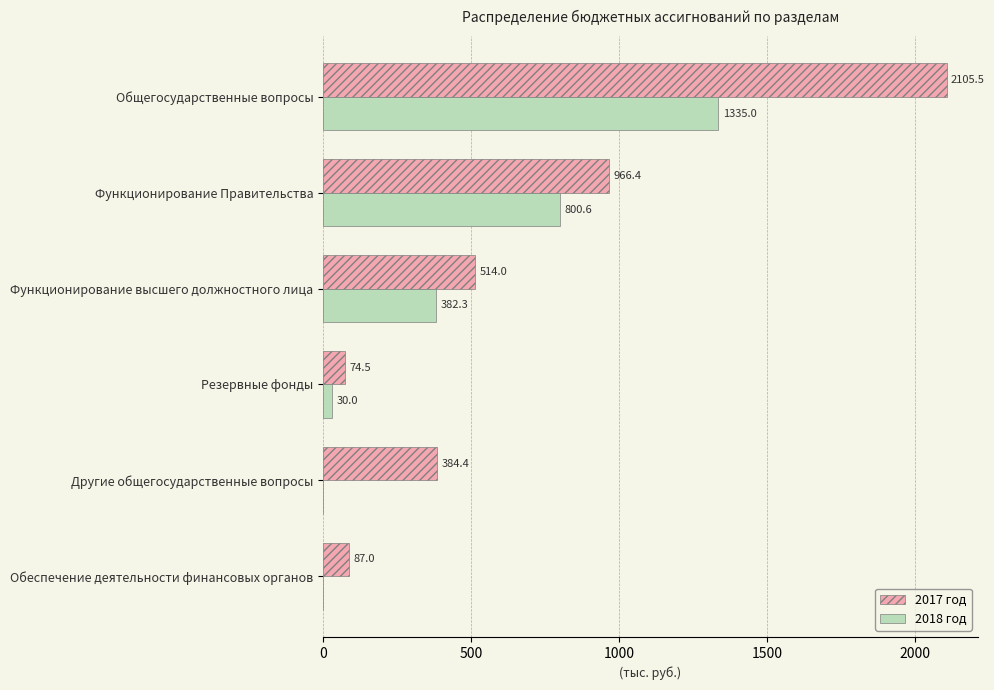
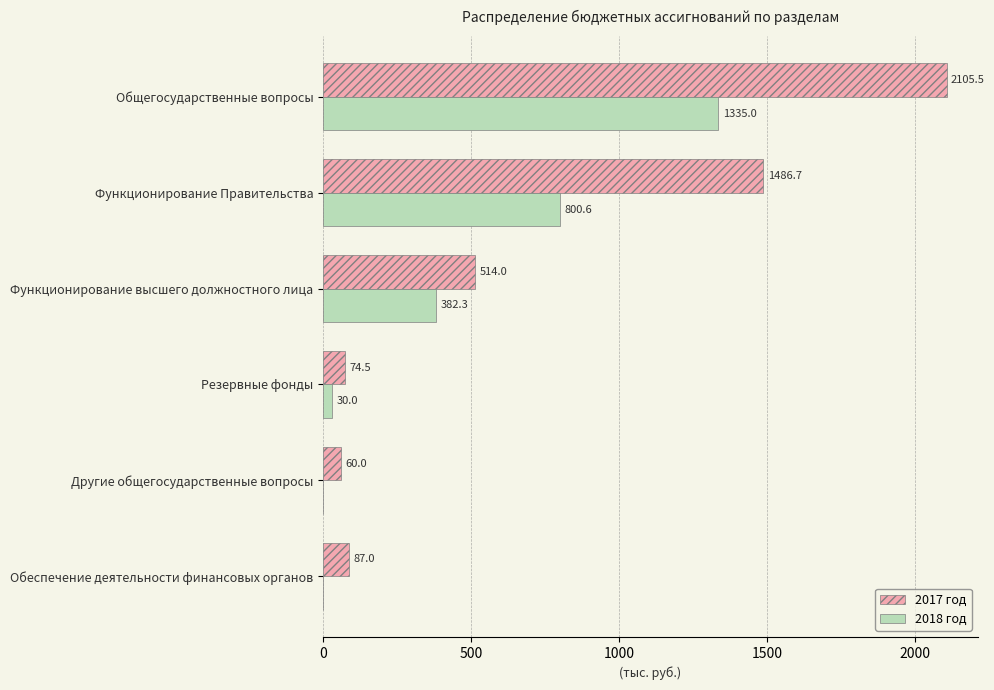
  {
    "2017 год": {
      "Общегосударственные вопросы": 2105.5,
-     "Функционирование Правительства": 966.4,
+     "Функционирование Правительства": 1486.7,
      "Функционирование высшего должностного лица": 514.0,
      "Резервные фонды": 74.5,
-     "Другие общегосударственные вопросы": 384.4,
+     "Другие общегосударственные вопросы": 60.0,
      "Обеспечение деятельности финансовых органов": 87.0
    },
    "2018 год": {
      "Общегосударственные вопросы": 1335.0,
      "Функционирование Правительства": 800.6,
      "Функционирование высшего должностного лица": 382.3,
      "Резервные фонды": 30.0
    }
  }
